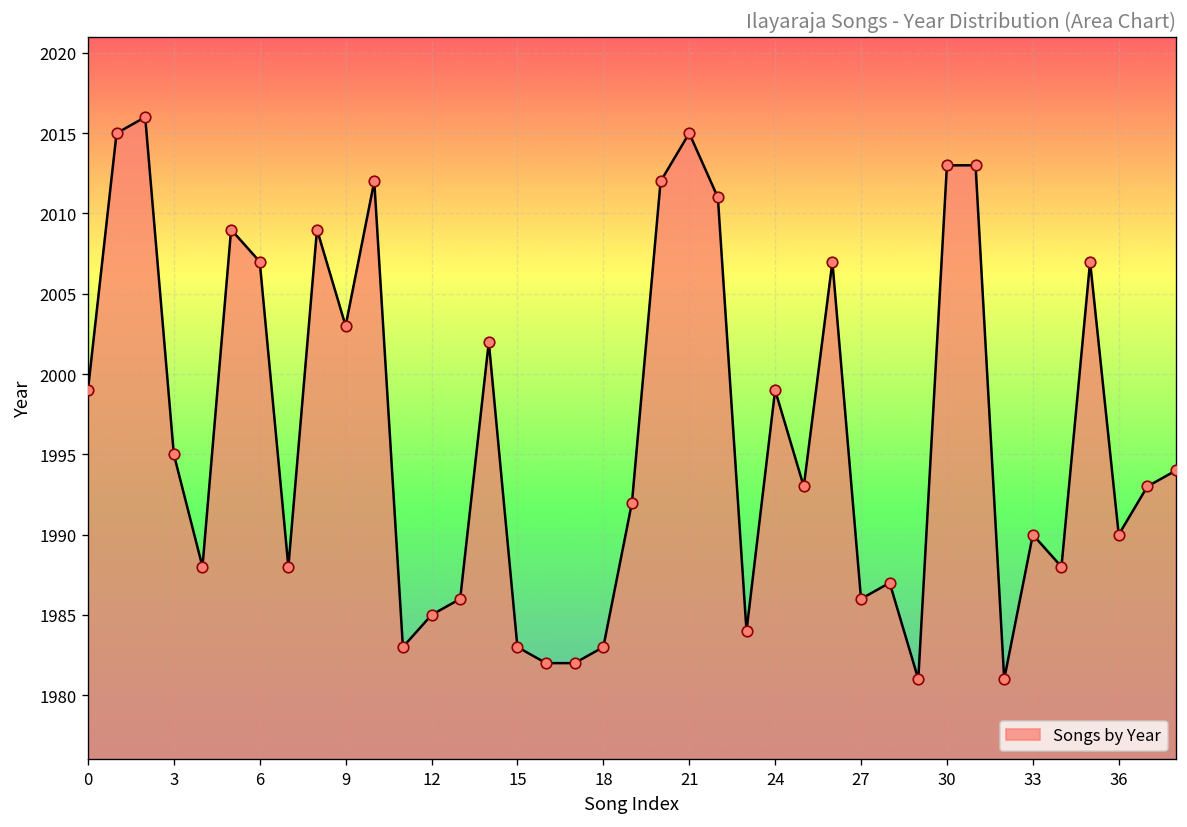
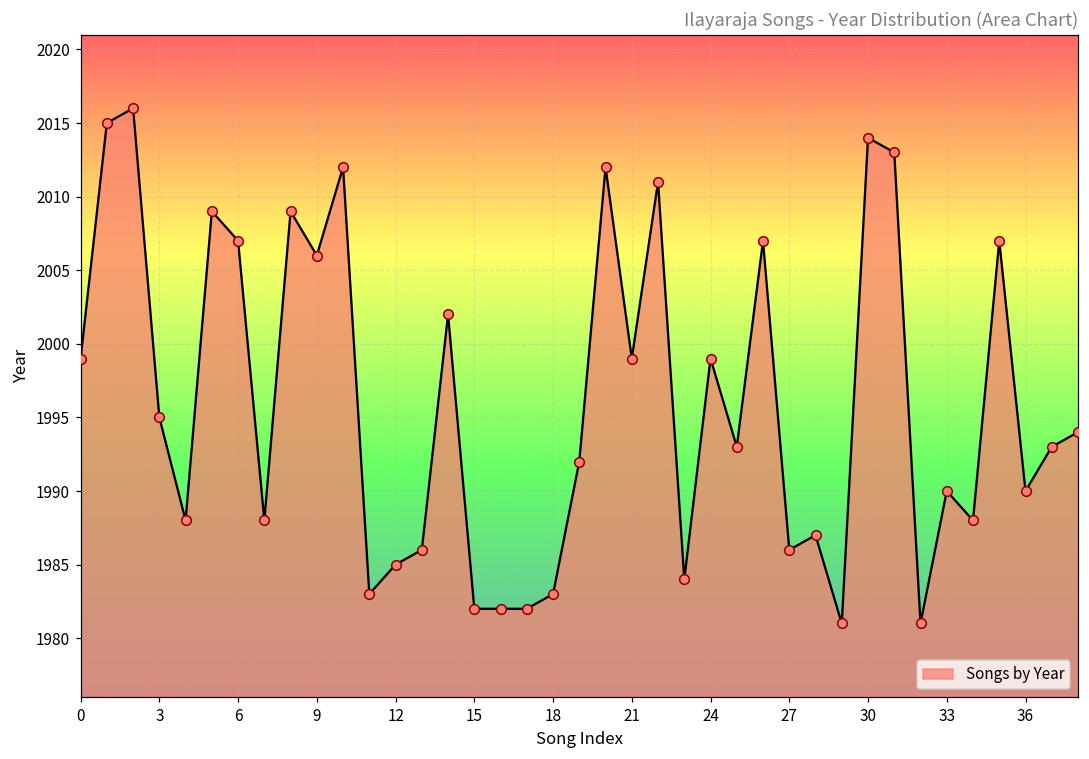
  {
    "0": 1999,
    "3": 1995,
    "6": 2007,
-   "9": 2003,
+   "9": 2006,
    "12": 1985,
-   "15": 1983,
+   "15": 1982,
    "18": 1983,
-   "21": 2015,
+   "21": 1999,
    "24": 1999,
    "27": 1986,
-   "30": 2013,
+   "30": 2014,
    "33": 1990,
    "36": 1990
  }
